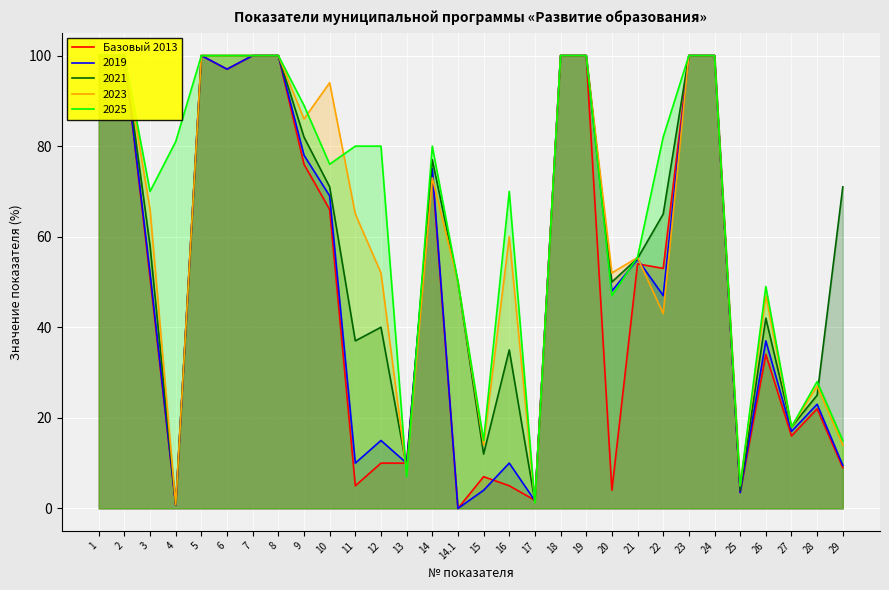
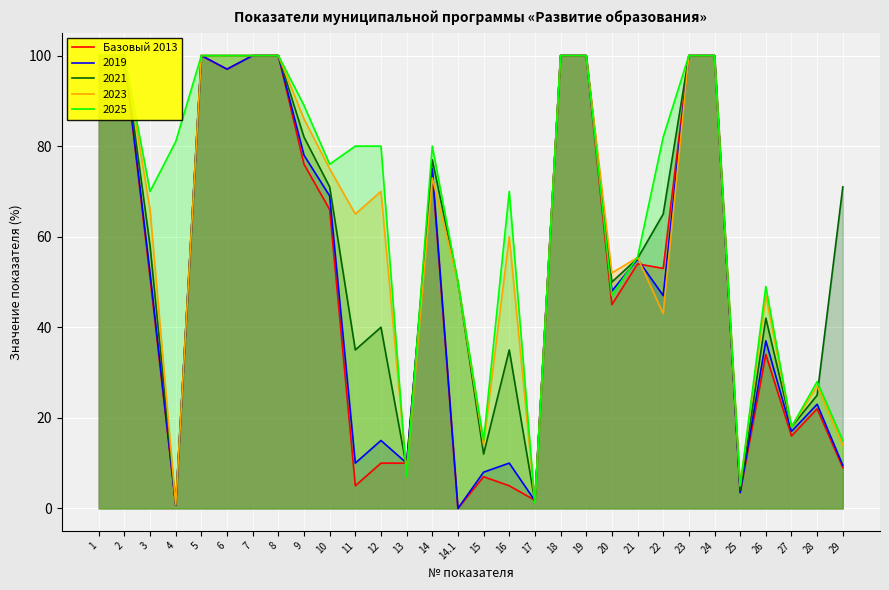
  {
    "Базовый 2013": {
      "3": 51,
      "9": 76,
      "10": 66,
      "11": 5,
      "12": 10,
      "14": 74,
      "15": 7,
      "16": 5,
-     "20": 4,
+     "20": 45,
      "21": 54,
      "22": 53,
      "26": 34,
      "27": 16,
      "28": 22
    },
    "2019": {
      "3": 52,
      "9": 78,
      "10": 69,
      "11": 10,
      "12": 15,
      "14": 75,
-     "15": 4,
+     "15": 8,
      "16": 10,
      "20": 48,
      "22": 47,
      "26": 37,
      "27": 17,
      "28": 23
    },
    "2021": {
      "3": 58,
      "9": 82,
      "10": 71,
-     "11": 37,
+     "11": 35,
      "12": 40,
      "13": 9,
      "14": 77,
      "15": 12,
      "16": 35,
      "20": 50,
      "22": 65,
      "26": 42,
      "28": 25,
      "29": 71
    },
    "2023": {
      "3": 66,
      "9": 86,
-     "10": 94,
+     "10": 75,
      "11": 65,
-     "12": 52,
+     "12": 70,
      "13": 8,
      "14": 73,
      "15": 14,
      "16": 60,
      "20": 52,
      "22": 43,
      "26": 47,
      "28": 27,
      "29": 14
    },
    "2025": {
      "3": 70,
      "4": 81,
      "9": 89,
      "10": 76,
      "11": 80,
      "12": 80,
      "13": 7,
      "14": 80,
      "15": 15,
      "16": 70,
      "20": 47,
      "22": 82,
      "26": 49,
      "28": 28,
      "29": 15
    }
  }
